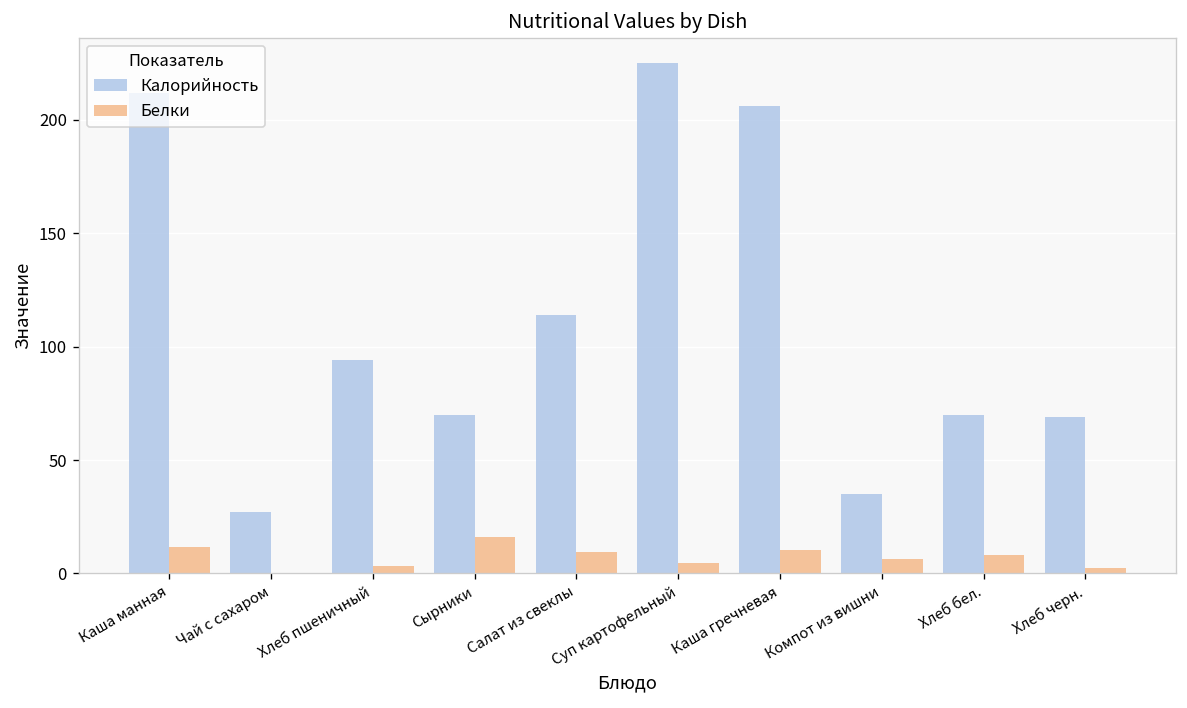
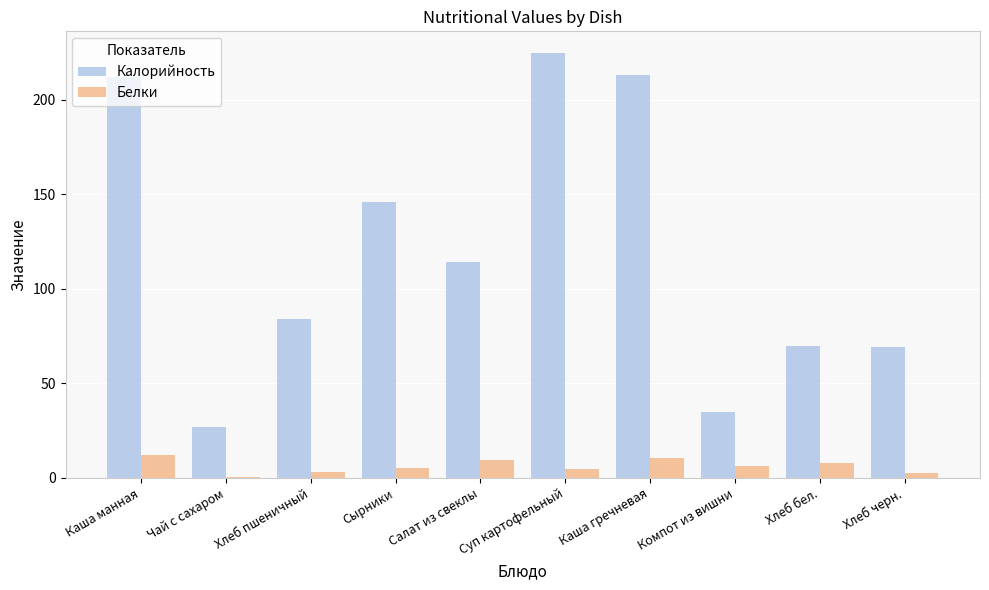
  {
    "Калорийность": {
      "Чай с сахаром": 27,
-     "Хлеб пшеничный": 94,
-     "Сырники": 70,
+     "Хлеб пшеничный": 84,
+     "Сырники": 146,
      "Салат из свеклы": 114,
      "Суп картофельный": 225,
-     "Каша гречневая": 206,
+     "Каша гречневая": 213,
      "Компот из вишни": 35,
      "Хлеб бел.": 70,
      "Хлеб черн.": 69
    },
    "Белки": {
      "Каша манная": 12,
      "Хлеб пшеничный": 3,
-     "Сырники": 16,
+     "Сырники": 5,
      "Салат из свеклы": 10,
      "Суп картофельный": 5,
      "Каша гречневая": 10,
      "Компот из вишни": 6,
      "Хлеб бел.": 8,
      "Хлеб черн.": 2
    }
  }
